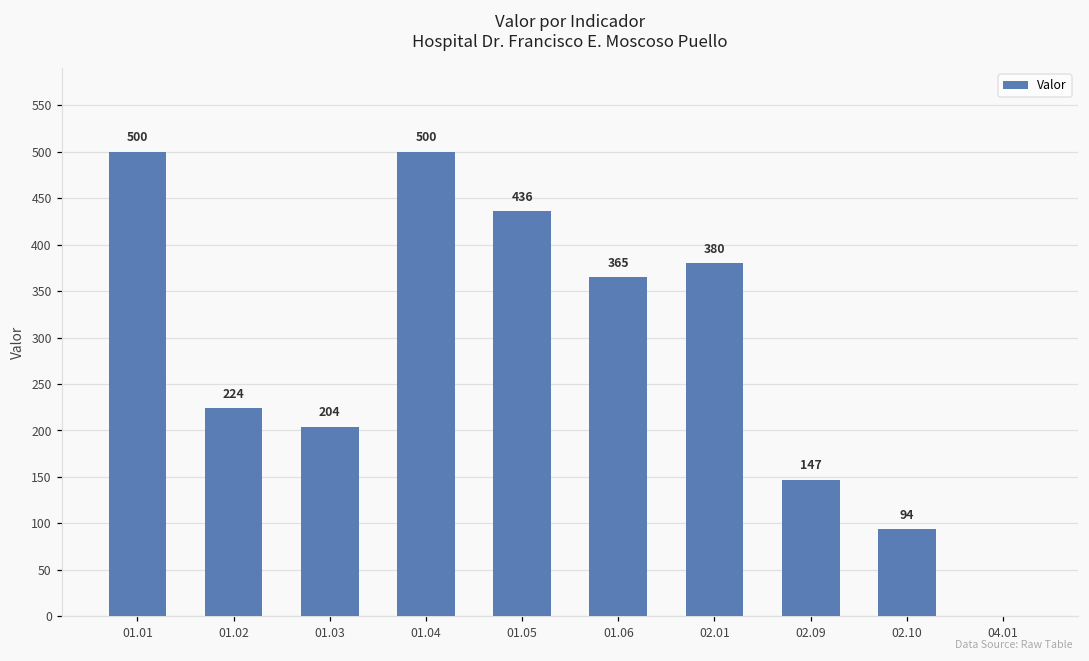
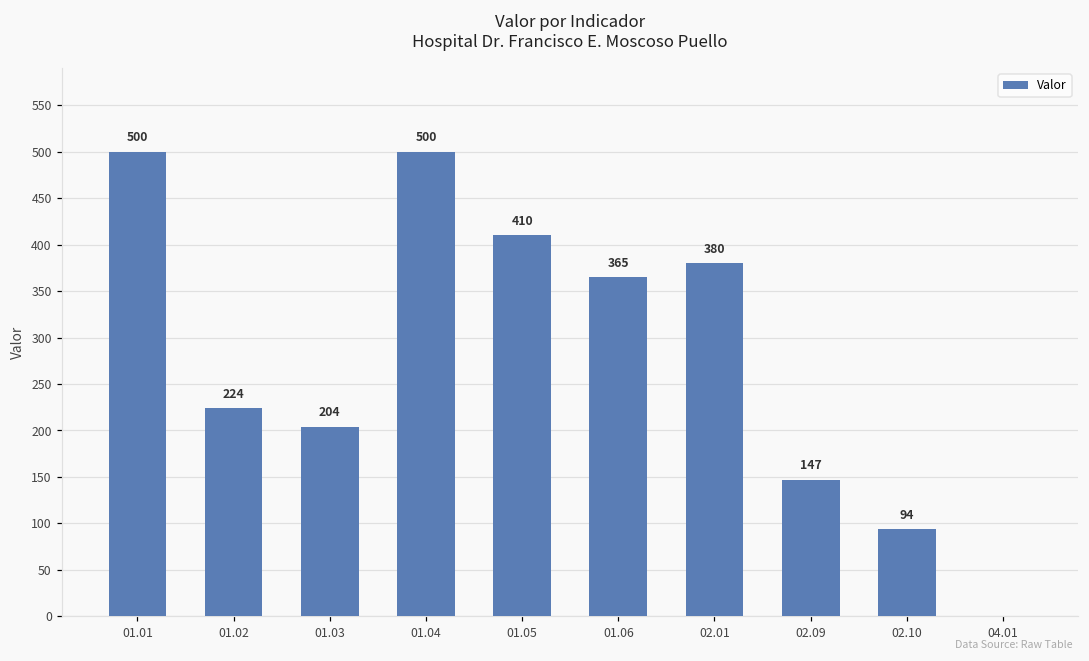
  {
    "01.01": 500,
    "01.02": 224,
    "01.03": 204,
    "01.04": 500,
-   "01.05": 436,
+   "01.05": 410,
    "01.06": 365,
    "02.01": 380,
    "02.09": 147,
    "02.10": 94
  }
